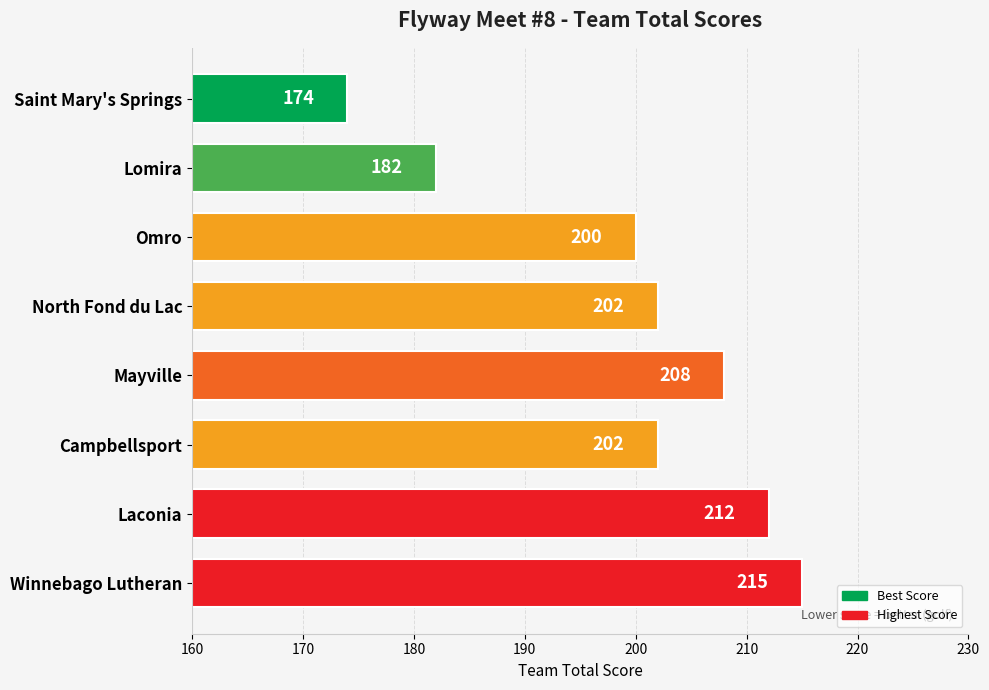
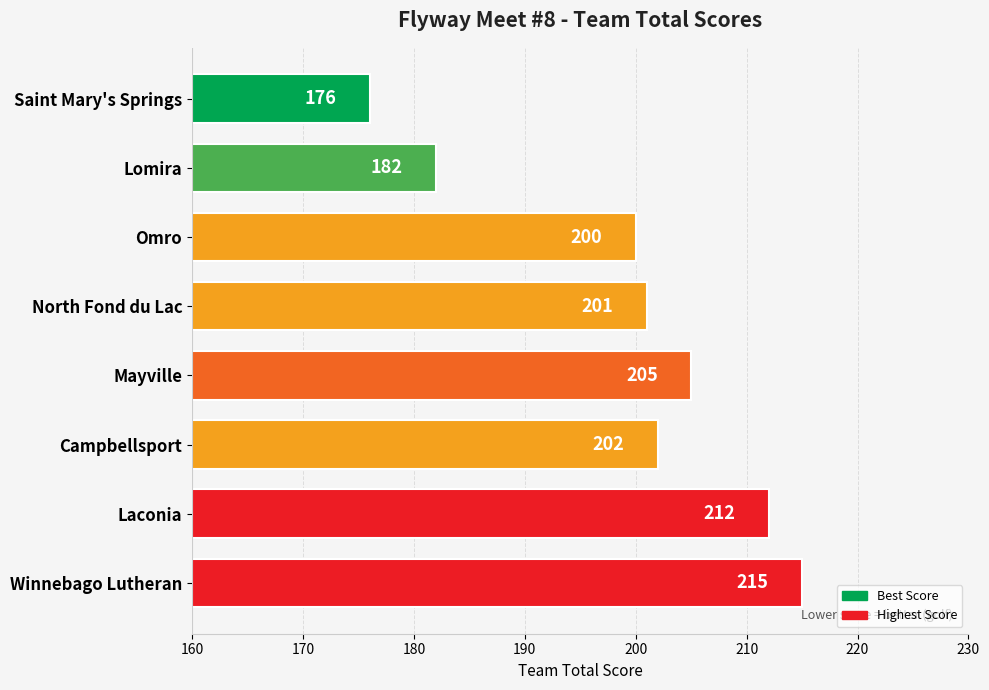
  {
-   "Saint Mary's Springs": 174,
+   "Saint Mary's Springs": 176,
    "Lomira": 182,
    "Omro": 200,
-   "North Fond du Lac": 202,
-   "Mayville": 208,
+   "North Fond du Lac": 201,
+   "Mayville": 205,
    "Campbellsport": 202,
    "Laconia": 212,
    "Winnebago Lutheran": 215
  }
